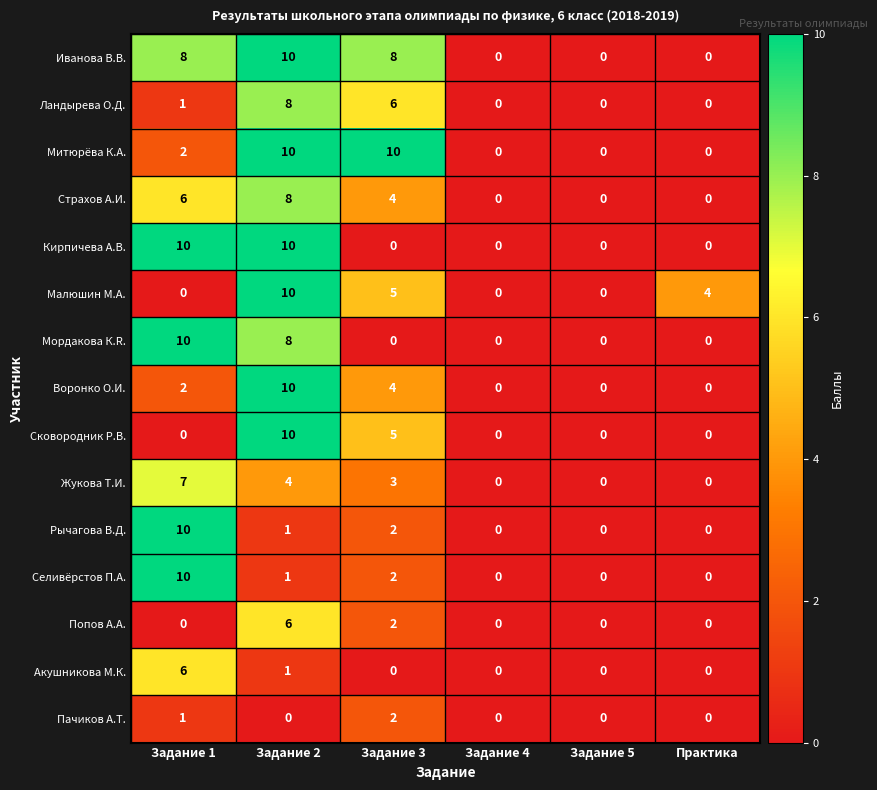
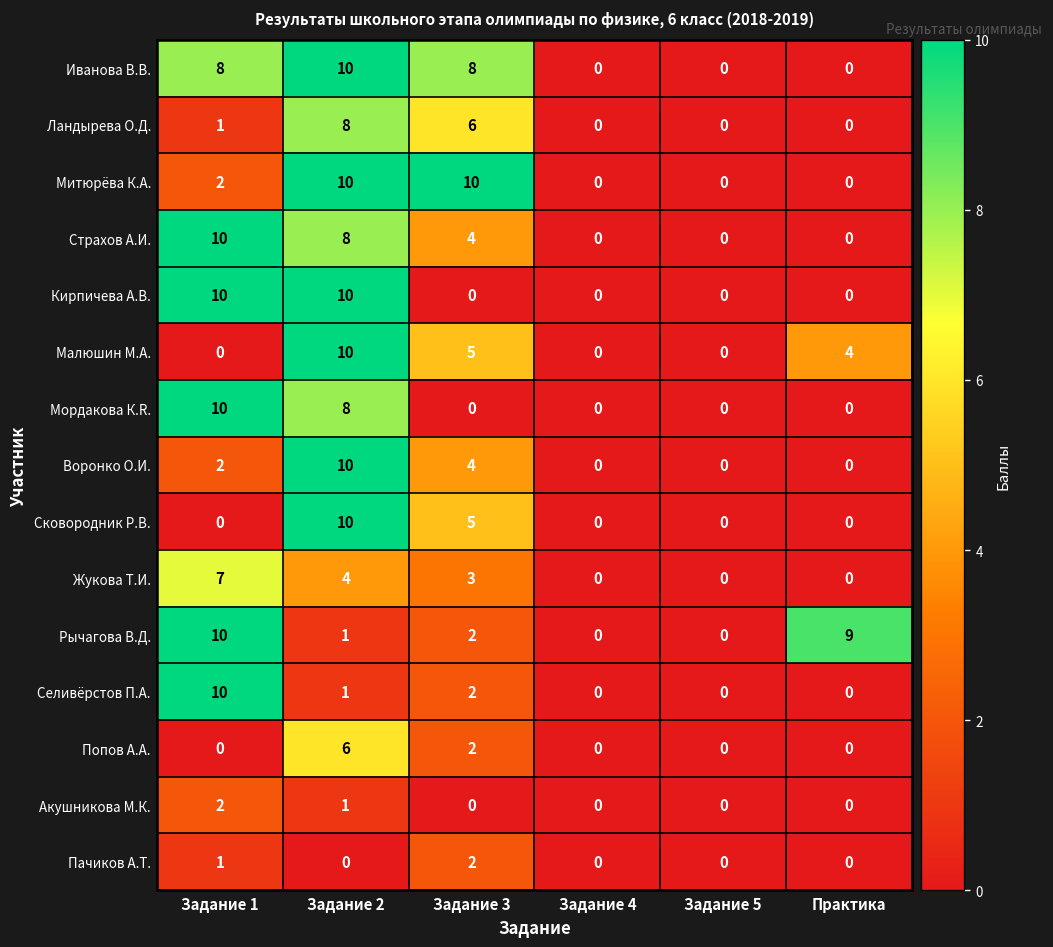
  {
    "Иванова В.В.": {
      "Задание 1": 8,
      "Задание 2": 10,
      "Задание 3": 8,
      "Задание 4": 0,
      "Задание 5": 0,
      "Практика": 0
    },
    "Ландырева О.Д.": {
      "Задание 1": 1,
      "Задание 2": 8,
      "Задание 3": 6,
      "Задание 4": 0,
      "Задание 5": 0,
      "Практика": 0
    },
    "Митюрёва К.А.": {
      "Задание 1": 2,
      "Задание 2": 10,
      "Задание 3": 10,
      "Задание 4": 0,
      "Задание 5": 0,
      "Практика": 0
    },
    "Страхов А.И.": {
-     "Задание 1": 6,
+     "Задание 1": 10,
      "Задание 2": 8,
      "Задание 3": 4,
      "Задание 4": 0,
      "Задание 5": 0,
      "Практика": 0
    },
    "Кирпичева А.В.": {
      "Задание 1": 10,
      "Задание 2": 10,
      "Задание 3": 0,
      "Задание 4": 0,
      "Задание 5": 0,
      "Практика": 0
    },
    "Малюшин М.А.": {
      "Задание 1": 0,
      "Задание 2": 10,
      "Задание 3": 5,
      "Задание 4": 0,
      "Задание 5": 0,
      "Практика": 4
    },
    "Мордакова К.R.": {
      "Задание 1": 10,
      "Задание 2": 8,
      "Задание 3": 0,
      "Задание 4": 0,
      "Задание 5": 0,
      "Практика": 0
    },
    "Воронко О.И.": {
      "Задание 1": 2,
      "Задание 2": 10,
      "Задание 3": 4,
      "Задание 4": 0,
      "Задание 5": 0,
      "Практика": 0
    },
    "Сковородник Р.В.": {
      "Задание 1": 0,
      "Задание 2": 10,
      "Задание 3": 5,
      "Задание 4": 0,
      "Задание 5": 0,
      "Практика": 0
    },
    "Жукова Т.И.": {
      "Задание 1": 7,
      "Задание 2": 4,
      "Задание 3": 3,
      "Задание 4": 0,
      "Задание 5": 0,
      "Практика": 0
    },
    "Рычагова В.Д.": {
      "Задание 1": 10,
      "Задание 2": 1,
      "Задание 3": 2,
      "Задание 4": 0,
      "Задание 5": 0,
-     "Практика": 0
+     "Практика": 9
    },
    "Селивёрстов П.А.": {
      "Задание 1": 10,
      "Задание 2": 1,
      "Задание 3": 2,
      "Задание 4": 0,
      "Задание 5": 0,
      "Практика": 0
    },
    "Попов А.А.": {
      "Задание 1": 0,
      "Задание 2": 6,
      "Задание 3": 2,
      "Задание 4": 0,
      "Задание 5": 0,
      "Практика": 0
    },
    "Акушникова М.К.": {
-     "Задание 1": 6,
+     "Задание 1": 2,
      "Задание 2": 1,
      "Задание 3": 0,
      "Задание 4": 0,
      "Задание 5": 0,
      "Практика": 0
    },
    "Пачиков А.Т.": {
      "Задание 1": 1,
      "Задание 2": 0,
      "Задание 3": 2,
      "Задание 4": 0,
      "Задание 5": 0,
      "Практика": 0
    }
  }
